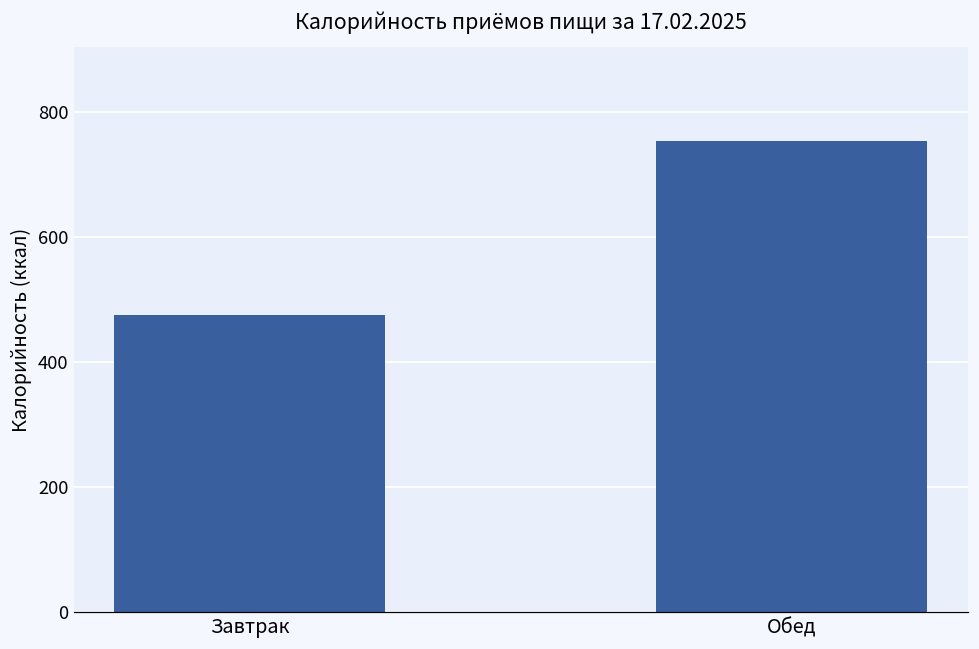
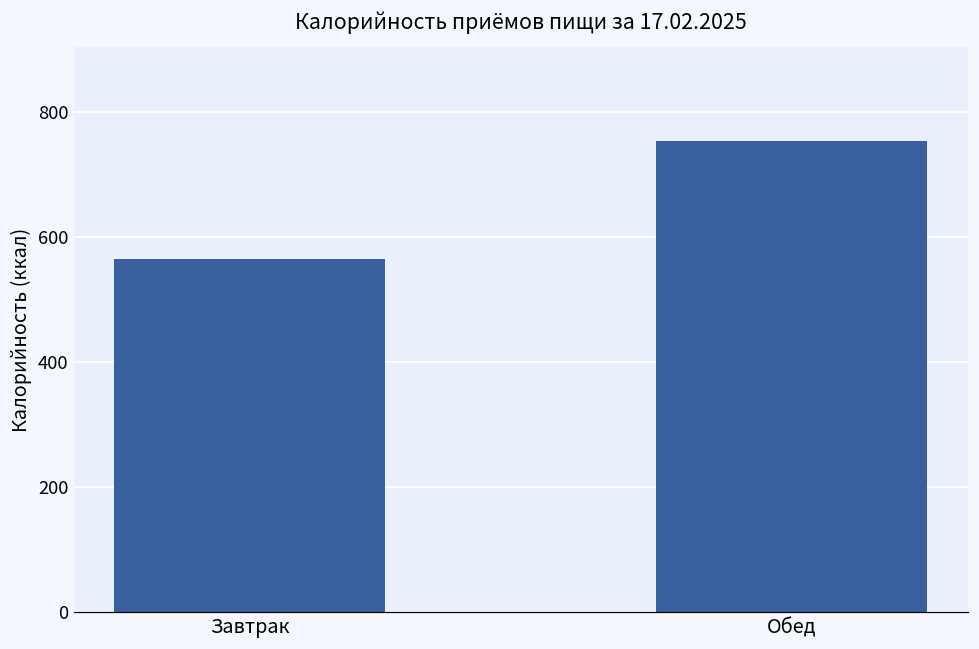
  {
-   "Завтрак": 480,
+   "Завтрак": 560,
    "Обед": 750
  }
